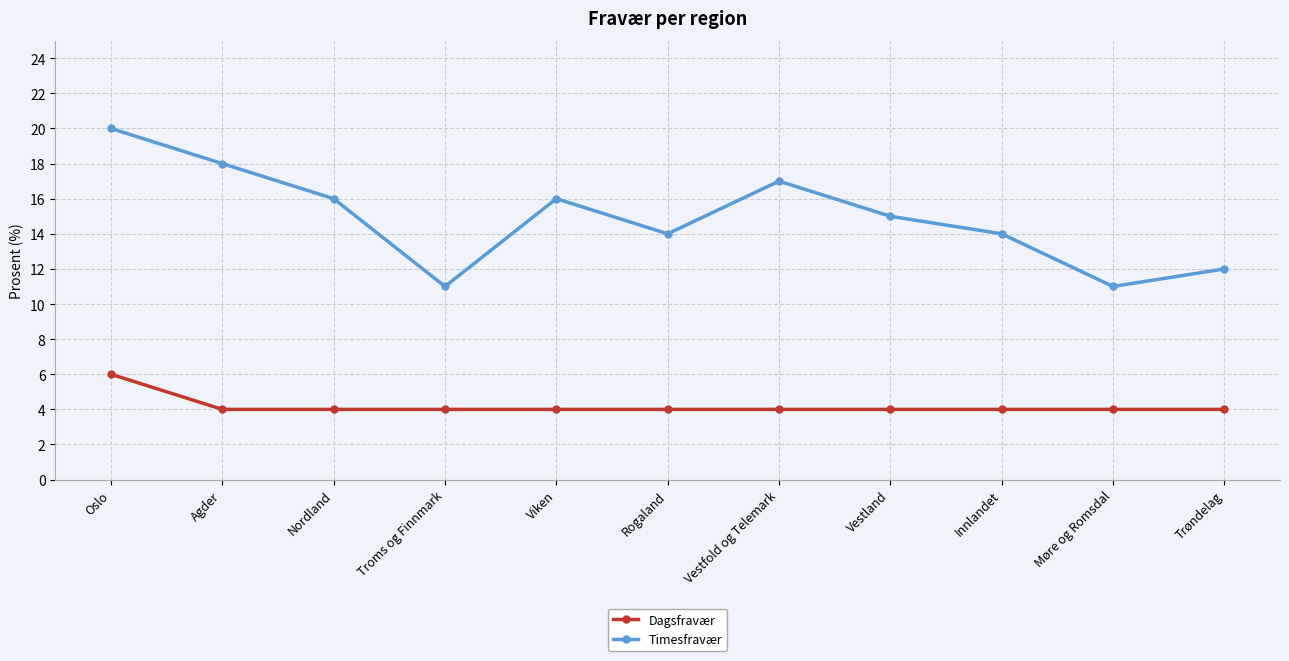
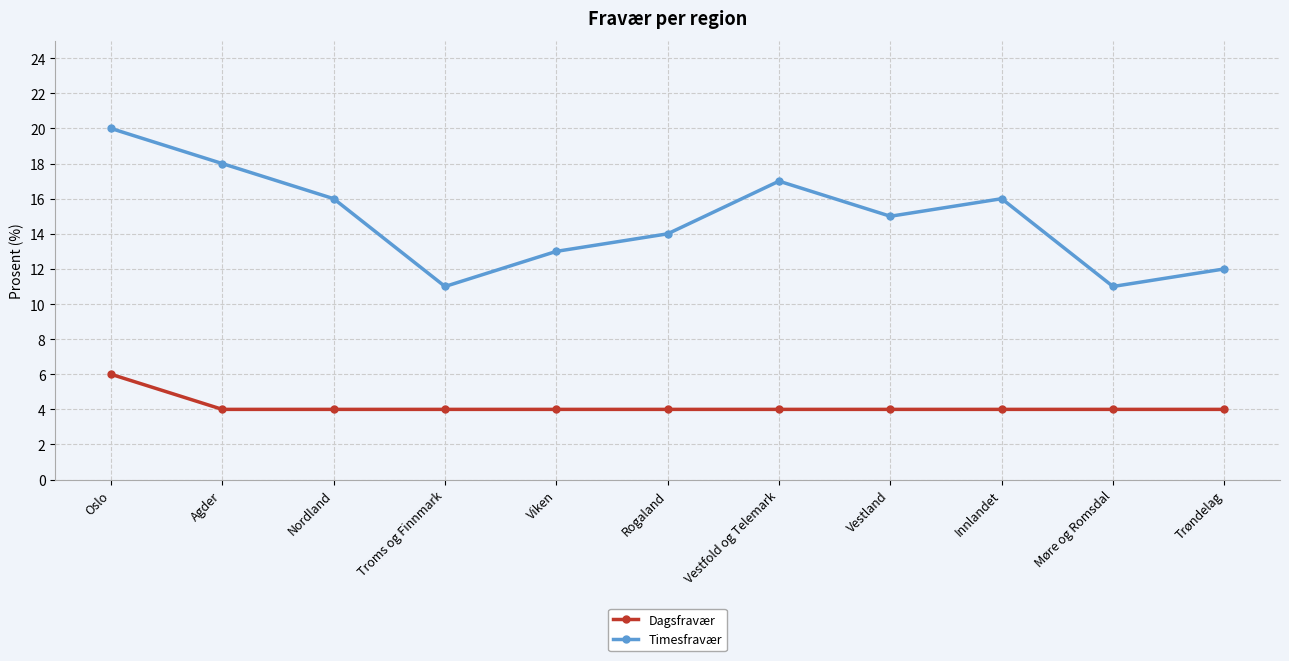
  {
    "Dagsfravær": {
      "Oslo": 6,
      "Agder": 4,
      "Nordland": 4,
      "Troms og Finnmark": 4,
      "Viken": 4,
      "Rogaland": 4,
      "Vestfold og Telemark": 4,
      "Vestland": 4,
      "Innlandet": 4,
      "Møre og Romsdal": 4,
      "Trøndelag": 4
    },
    "Timesfravær": {
      "Oslo": 20,
      "Agder": 18,
      "Nordland": 16,
      "Troms og Finnmark": 11,
-     "Viken": 16,
+     "Viken": 13,
      "Rogaland": 14,
      "Vestfold og Telemark": 17,
      "Vestland": 15,
-     "Innlandet": 14,
+     "Innlandet": 16,
      "Møre og Romsdal": 11,
      "Trøndelag": 12
    }
  }
